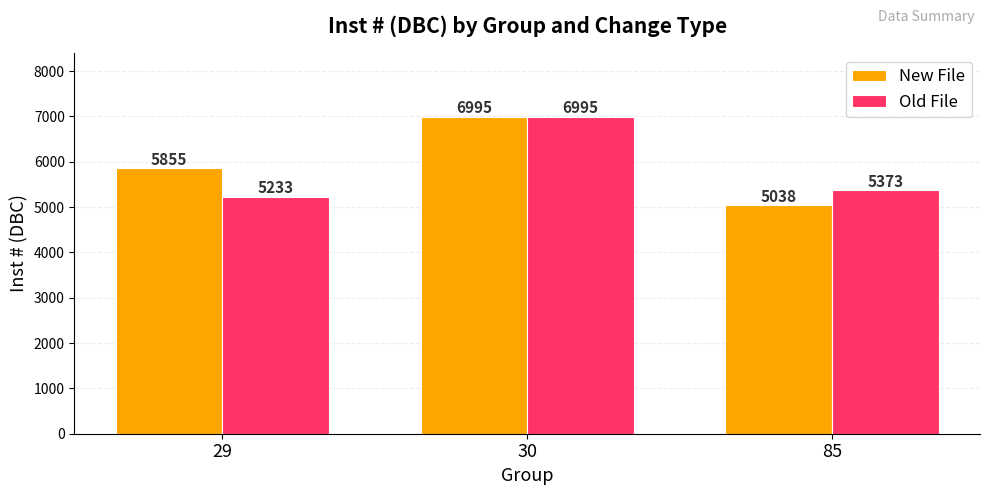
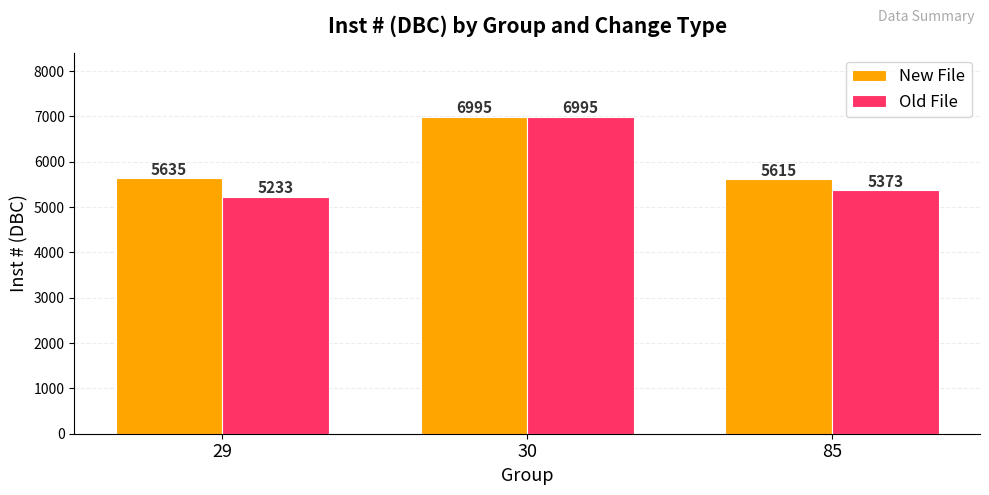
  {
    "New File": {
-     "29": 5855,
+     "29": 5635,
      "30": 6995,
-     "85": 5038
+     "85": 5615
    },
    "Old File": {
      "29": 5233,
      "30": 6995,
      "85": 5373
    }
  }
